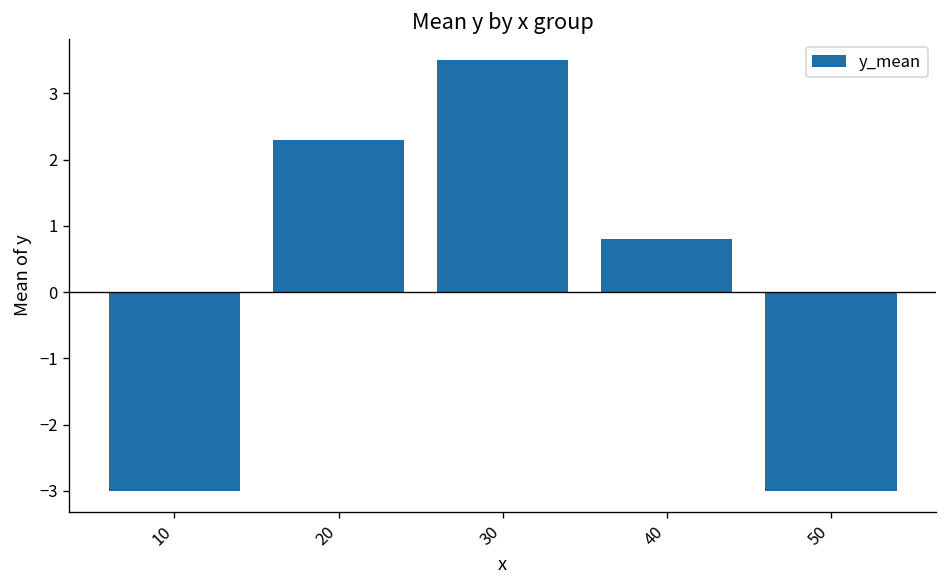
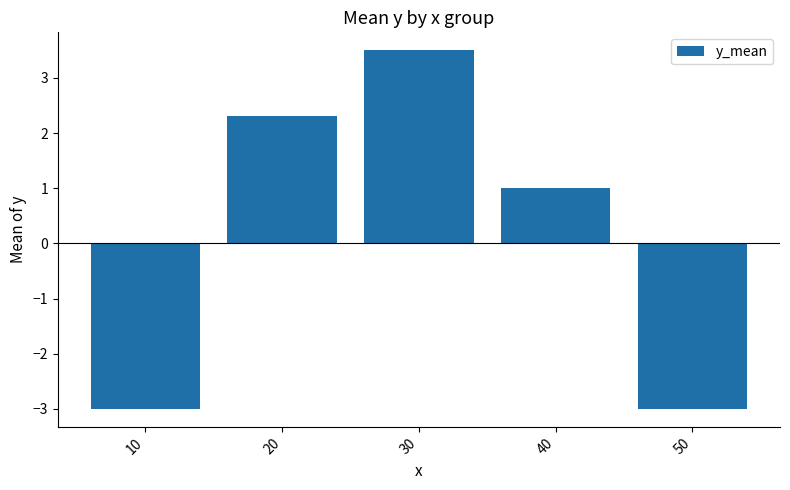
  {
    "10": -3.0,
    "20": 2.3,
    "30": 3.5,
-   "40": 0.8,
+   "40": 1.0,
    "50": -3.0
  }
